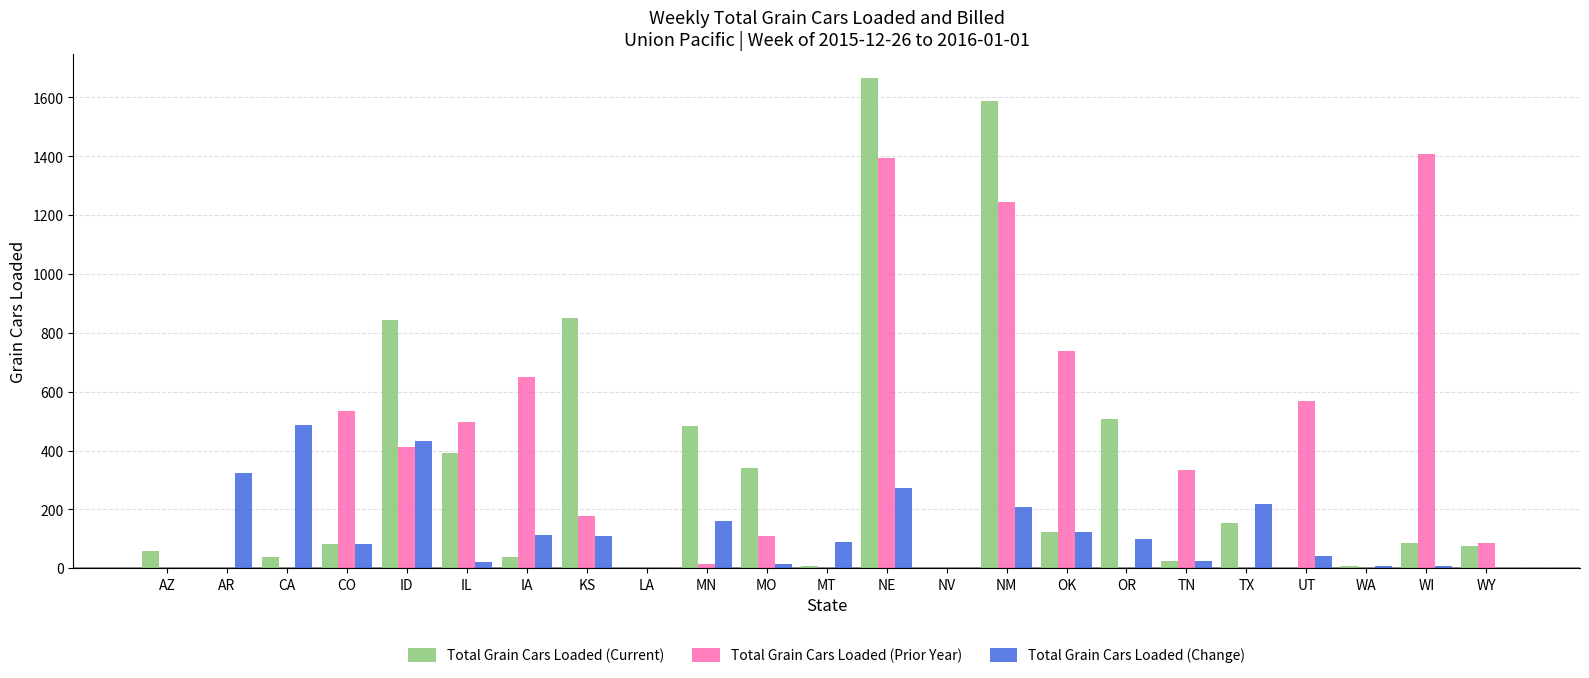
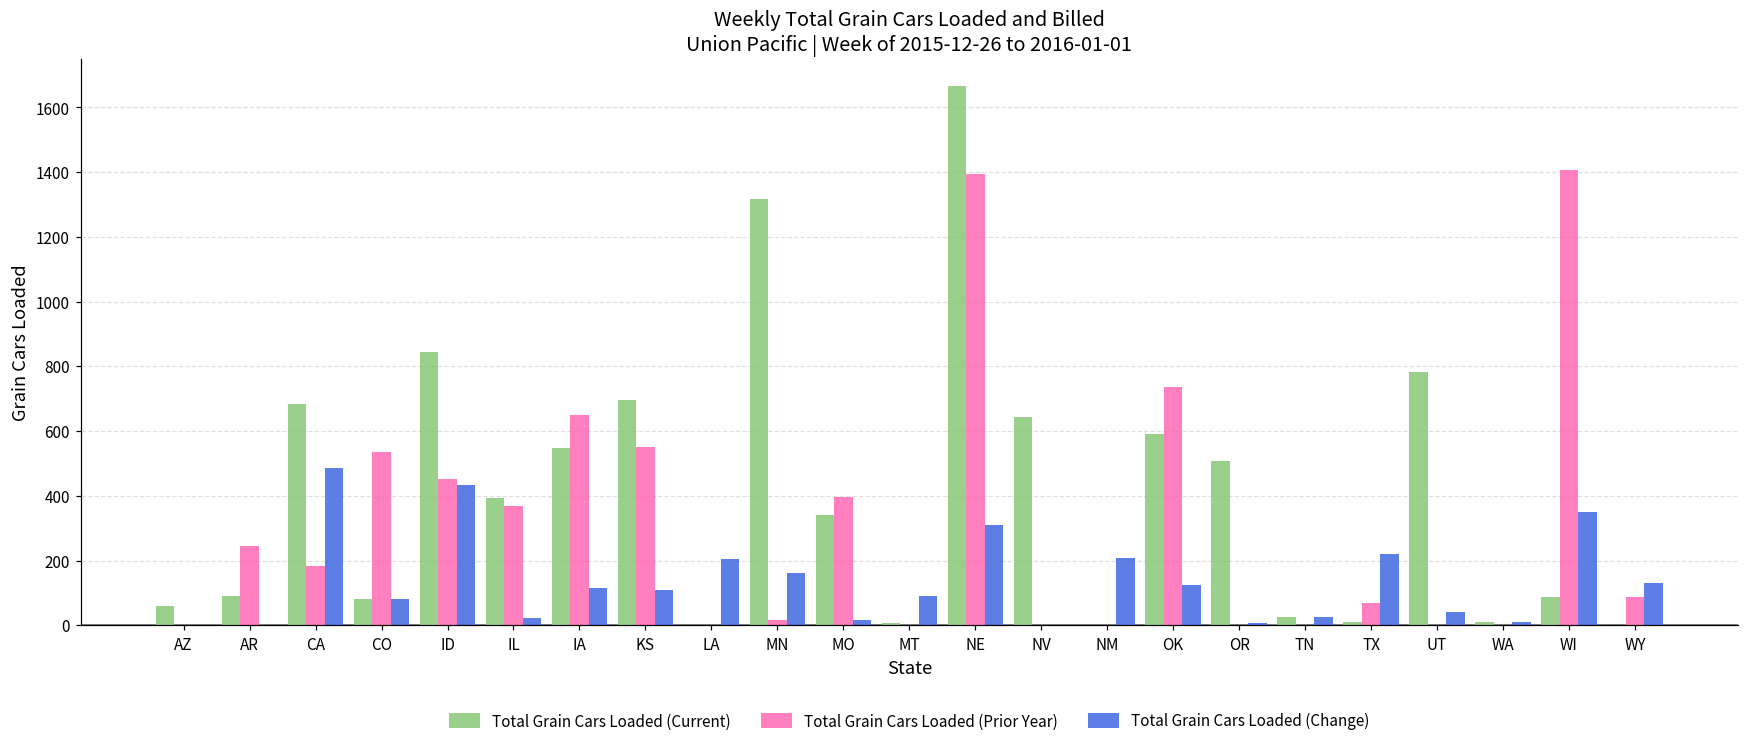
  {
    "Total Grain Cars Loaded (Current)": {
      "AZ": 60,
-     "AR": 0,
-     "CA": 40,
+     "AR": 90,
+     "CA": 680,
      "CO": 80,
      "ID": 850,
      "IL": 390,
-     "IA": 40,
-     "KS": 850,
+     "IA": 550,
+     "KS": 700,
      "LA": 0,
-     "MN": 480,
+     "MN": 1320,
      "MO": 340,
      "NE": 1670,
-     "NV": 0,
-     "NM": 1590,
-     "OK": 120,
+     "NV": 640,
+     "NM": 0,
+     "OK": 590,
      "OR": 510,
      "TN": 30,
-     "TX": 160,
-     "UT": 0,
+     "TX": 10,
+     "UT": 780,
      "WA": 10,
      "WI": 90,
-     "WY": 70
+     "WY": 0
    },
    "Total Grain Cars Loaded (Prior Year)": {
      "AZ": 0,
-     "AR": 0,
-     "CA": 0,
+     "AR": 240,
+     "CA": 180,
      "CO": 530,
-     "ID": 410,
-     "IL": 500,
+     "ID": 450,
+     "IL": 370,
      "IA": 650,
-     "KS": 180,
+     "KS": 550,
      "LA": 0,
      "MN": 20,
-     "MO": 110,
+     "MO": 400,
      "MT": 0,
      "NE": 1390,
      "NV": 0,
-     "NM": 1240,
+     "NM": 0,
      "OK": 740,
      "OR": 0,
-     "TN": 330,
-     "TX": 0,
-     "UT": 570,
+     "TN": 0,
+     "TX": 70,
+     "UT": 0,
      "WA": 0,
      "WI": 1410,
      "WY": 90
    },
    "Total Grain Cars Loaded (Change)": {
      "AZ": 0,
-     "AR": 320,
+     "AR": 0,
      "CA": 490,
      "CO": 80,
      "ID": 430,
      "IL": 20,
      "IA": 110,
      "KS": 110,
-     "LA": 0,
+     "LA": 210,
      "MN": 160,
      "MO": 20,
      "MT": 90,
-     "NE": 270,
+     "NE": 310,
      "NV": 0,
      "NM": 210,
      "OK": 120,
-     "OR": 100,
+     "OR": 10,
      "TN": 30,
      "TX": 220,
      "UT": 40,
      "WA": 10,
-     "WI": 10,
-     "WY": 0
+     "WI": 350,
+     "WY": 130
    }
  }
